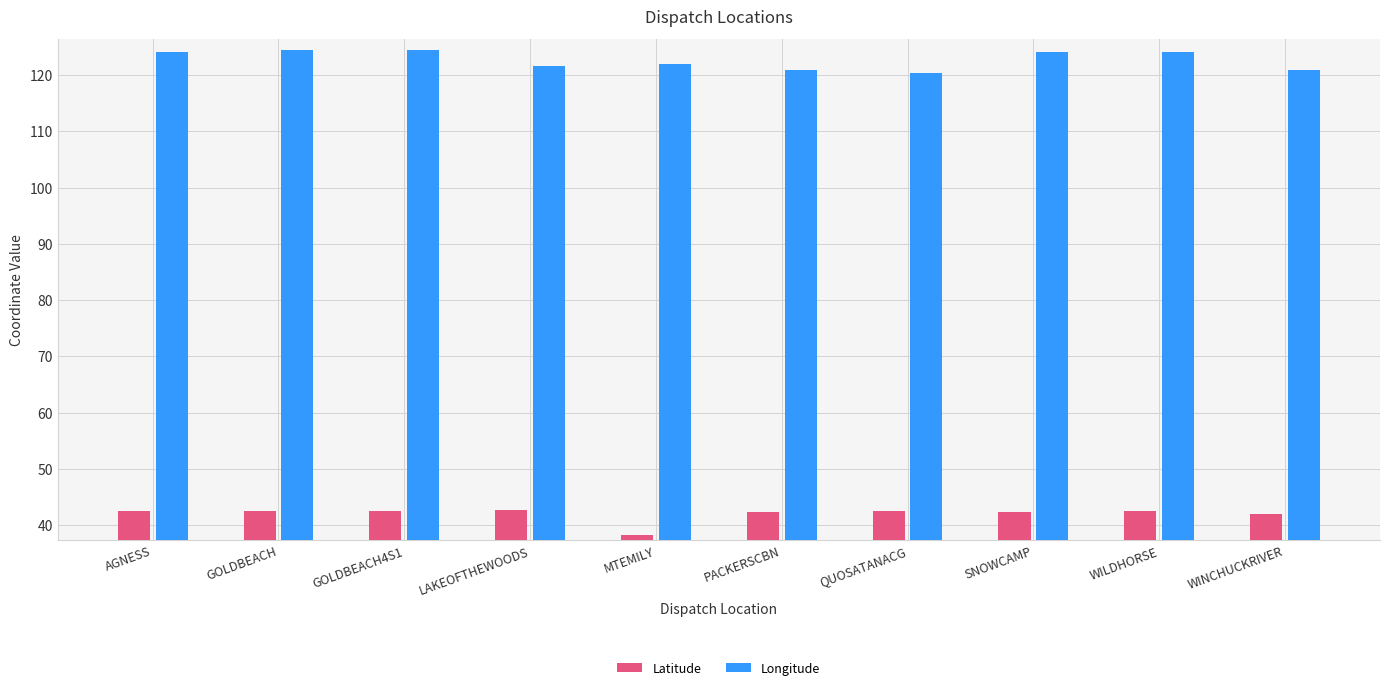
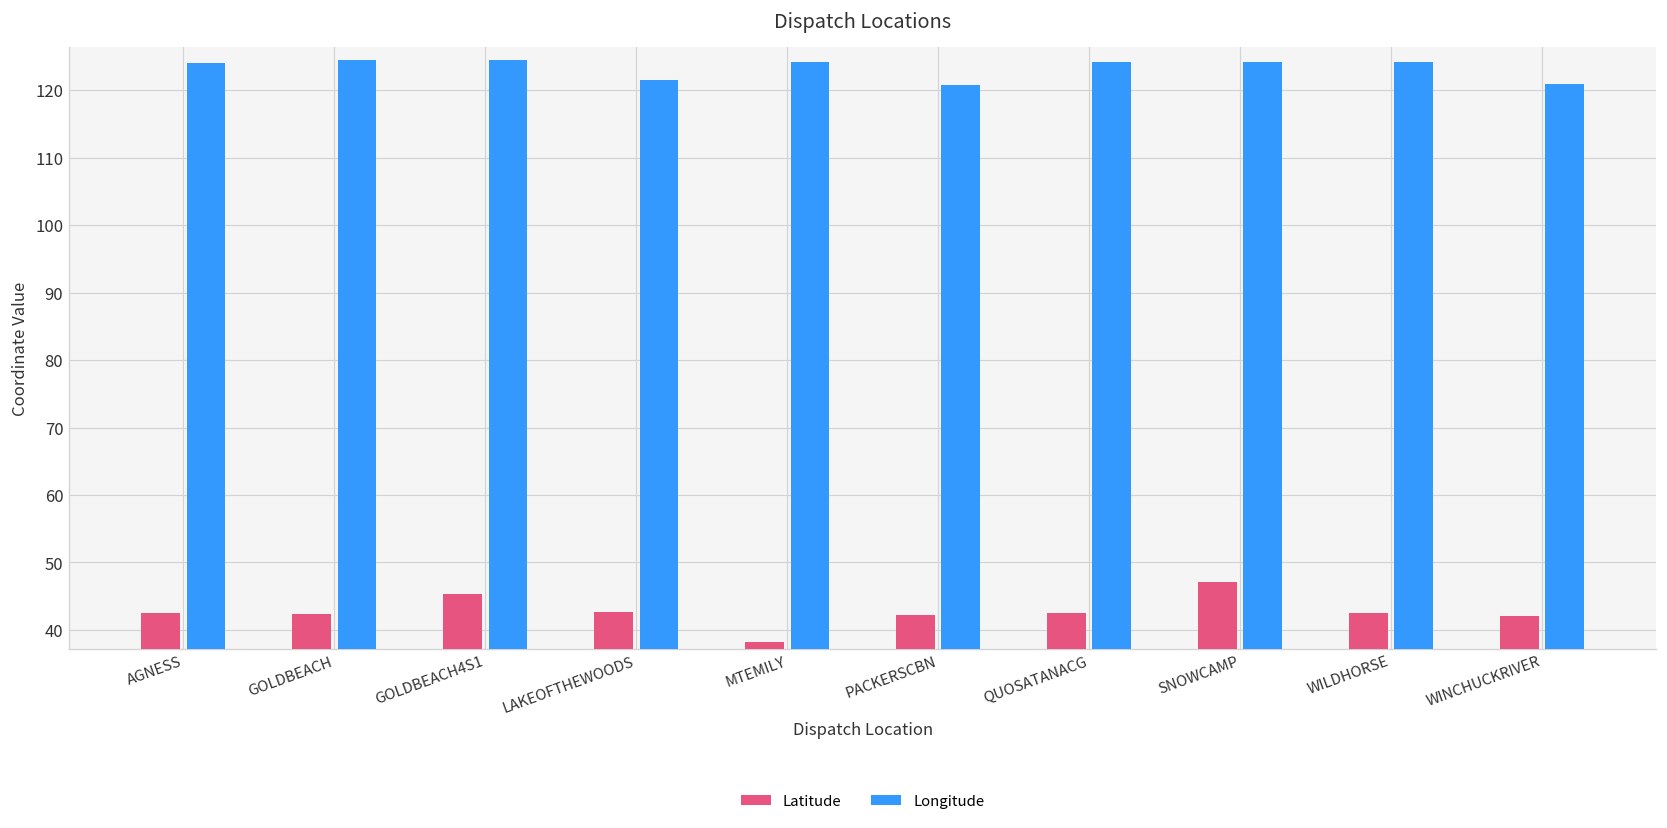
  {
    "Latitude": {
      "AGNESS": 43,
      "GOLDBEACH": 42,
-     "GOLDBEACH4S1": 42,
+     "GOLDBEACH4S1": 45,
      "LAKEOFTHEWOODS": 43,
      "MTEMILY": 38,
      "PACKERSCBN": 42,
      "QUOSATANACG": 42,
-     "SNOWCAMP": 42,
+     "SNOWCAMP": 47,
      "WILDHORSE": 42,
      "WINCHUCKRIVER": 42
    },
    "Longitude": {
      "AGNESS": 124,
      "GOLDBEACH": 124,
      "GOLDBEACH4S1": 124,
      "LAKEOFTHEWOODS": 122,
-     "MTEMILY": 122,
+     "MTEMILY": 124,
      "PACKERSCBN": 121,
-     "QUOSATANACG": 120,
+     "QUOSATANACG": 124,
      "SNOWCAMP": 124,
      "WILDHORSE": 124,
      "WINCHUCKRIVER": 121
    }
  }
